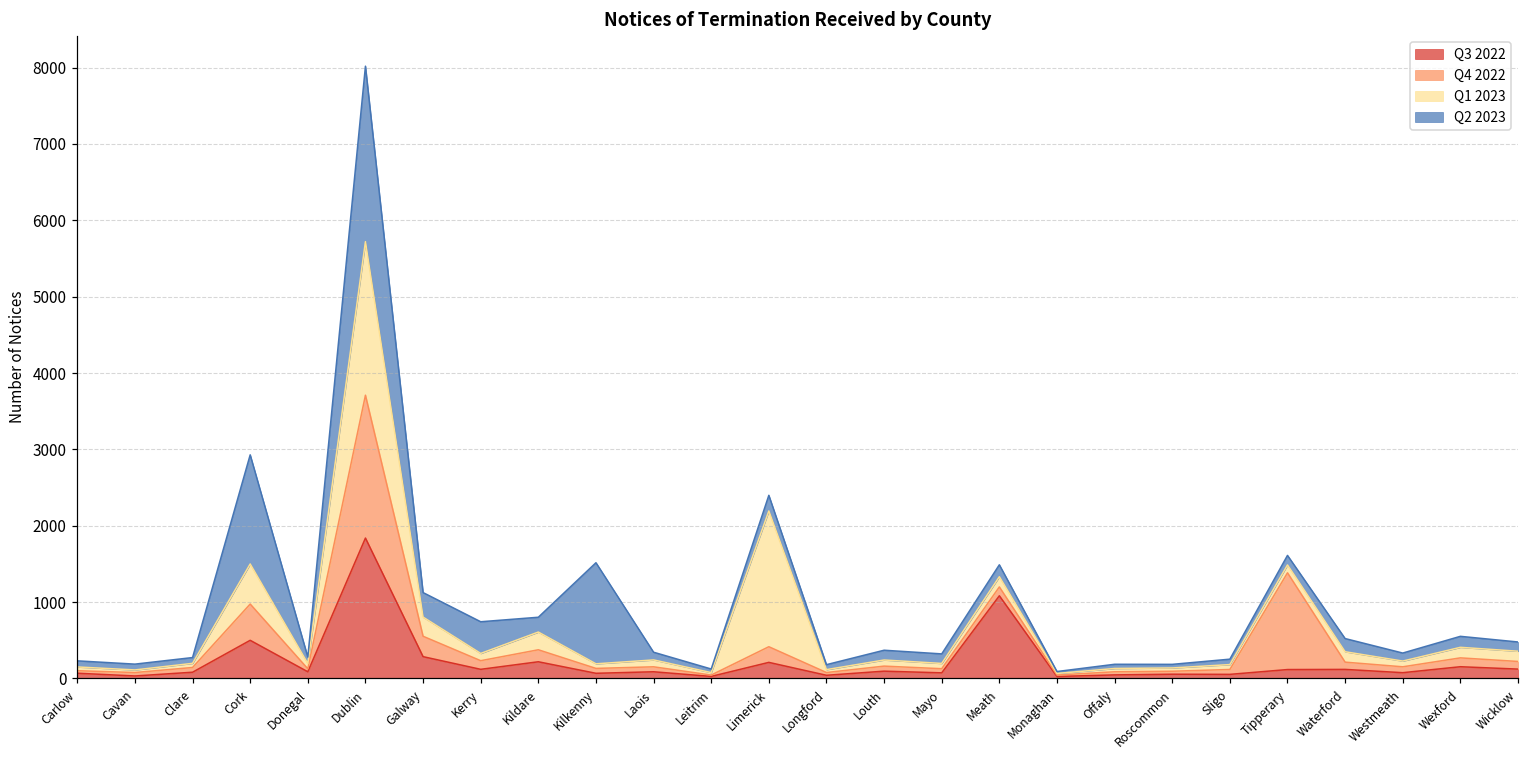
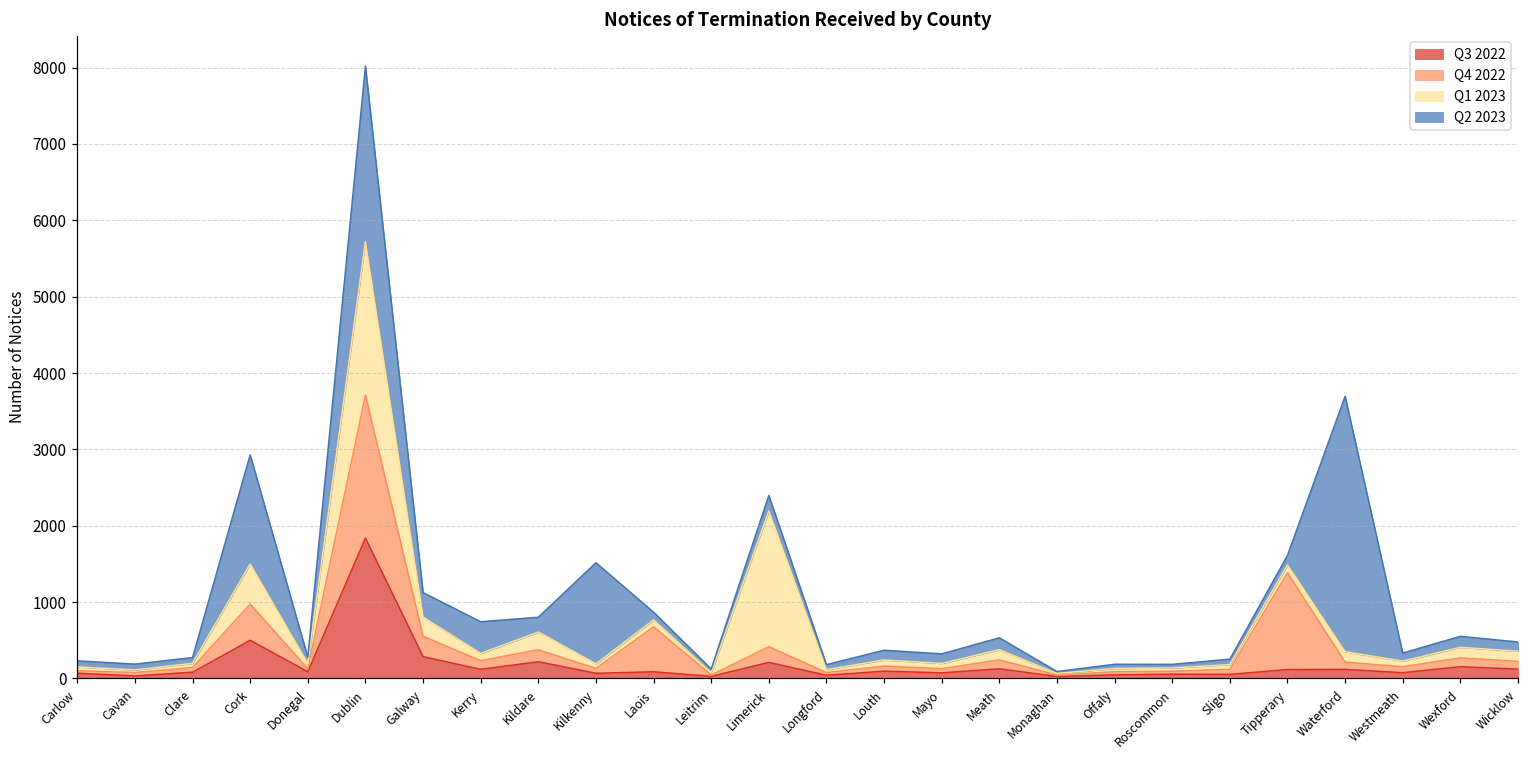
  {
    "Q3 2022": {
      "Cavan": 0,
      "Clare": 100,
      "Cork": 500,
      "Donegal": 100,
      "Dublin": 1800,
      "Galway": 300,
      "Kerry": 100,
      "Kildare": 200,
      "Kilkenny": 100,
      "Laois": 100,
      "Limerick": 200,
      "Louth": 100,
      "Mayo": 100,
-     "Meath": 1100,
+     "Meath": 100,
      "Offaly": 0,
      "Roscommon": 100,
      "Sligo": 100,
      "Tipperary": 100,
      "Waterford": 100,
      "Westmeath": 100,
      "Wexford": 200,
      "Wicklow": 100
    },
    "Q4 2022": {
      "Clare": 100,
      "Cork": 500,
      "Donegal": 0,
      "Dublin": 1900,
      "Galway": 300,
      "Kerry": 100,
      "Kildare": 200,
      "Kilkenny": 100,
-     "Laois": 100,
+     "Laois": 600,
      "Limerick": 200,
      "Louth": 100,
      "Mayo": 100,
      "Meath": 100,
      "Offaly": 0,
      "Roscommon": 0,
      "Sligo": 100,
      "Tipperary": 1300,
      "Waterford": 100,
      "Westmeath": 100,
      "Wexford": 100,
      "Wicklow": 100
    },
    "Q1 2023": {
      "Carlow": 0,
      "Clare": 100,
      "Cork": 500,
      "Donegal": 100,
      "Dublin": 2000,
      "Galway": 300,
      "Kerry": 100,
      "Kildare": 200,
      "Kilkenny": 100,
      "Laois": 100,
      "Limerick": 1800,
      "Longford": 0,
      "Louth": 100,
      "Mayo": 100,
      "Meath": 100,
      "Offaly": 0,
      "Roscommon": 0,
      "Sligo": 100,
      "Tipperary": 100,
      "Waterford": 100,
      "Westmeath": 100,
      "Wexford": 100,
      "Wicklow": 100
    },
    "Q2 2023": {
      "Carlow": 100,
      "Cavan": 100,
      "Clare": 100,
      "Cork": 1400,
      "Donegal": 100,
      "Dublin": 2300,
      "Galway": 300,
      "Kerry": 400,
      "Kildare": 200,
      "Kilkenny": 1300,
      "Laois": 100,
      "Leitrim": 0,
      "Limerick": 200,
      "Longford": 100,
      "Louth": 100,
      "Mayo": 100,
      "Meath": 200,
      "Offaly": 100,
      "Roscommon": 0,
      "Sligo": 100,
      "Tipperary": 100,
-     "Waterford": 200,
+     "Waterford": 3300,
      "Westmeath": 100,
      "Wexford": 100,
      "Wicklow": 100
    }
  }
